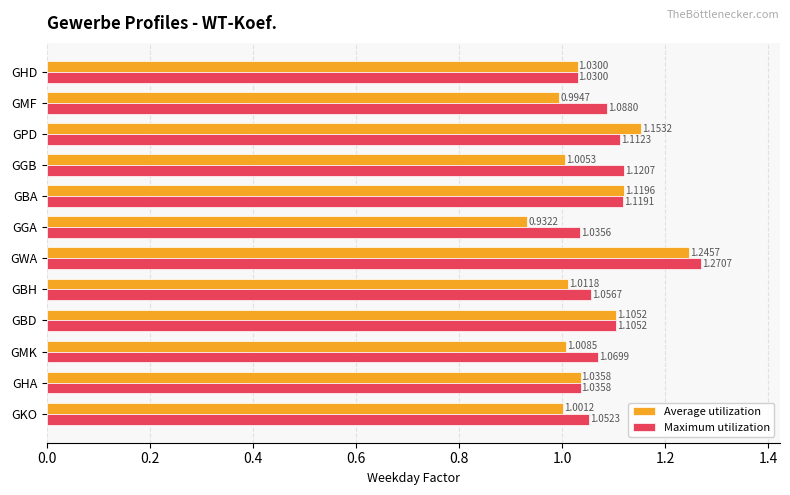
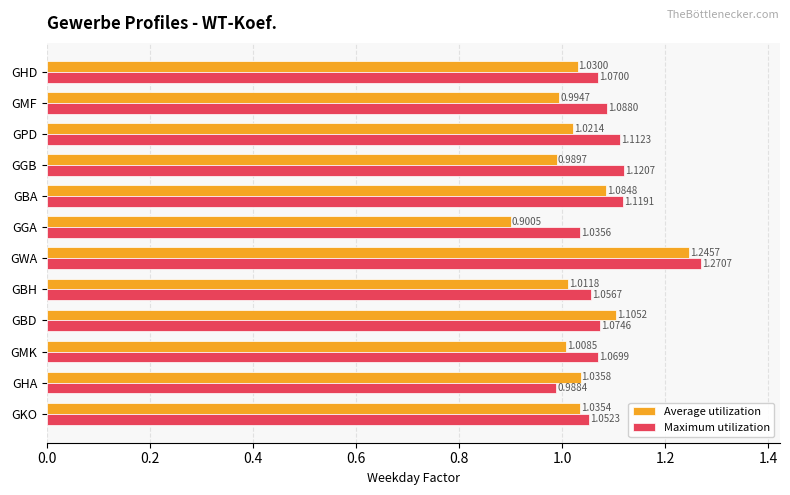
  {
    "Average utilization": {
      "GHD": 1.0300,
      "GMF": 0.9947,
-     "GPD": 1.1532,
-     "GGB": 1.0053,
-     "GBA": 1.1196,
-     "GGA": 0.9322,
+     "GPD": 1.0214,
+     "GGB": 0.9897,
+     "GBA": 1.0848,
+     "GGA": 0.9005,
      "GWA": 1.2457,
      "GBH": 1.0118,
      "GBD": 1.1052,
      "GMK": 1.0085,
      "GHA": 1.0358,
-     "GKO": 1.0012
+     "GKO": 1.0354
    },
    "Maximum utilization": {
-     "GHD": 1.0300,
+     "GHD": 1.0700,
      "GMF": 1.0880,
      "GPD": 1.1123,
      "GGB": 1.1207,
      "GBA": 1.1191,
      "GGA": 1.0356,
      "GWA": 1.2707,
      "GBH": 1.0567,
-     "GBD": 1.1052,
+     "GBD": 1.0746,
      "GMK": 1.0699,
-     "GHA": 1.0358,
+     "GHA": 0.9884,
      "GKO": 1.0523
    }
  }
